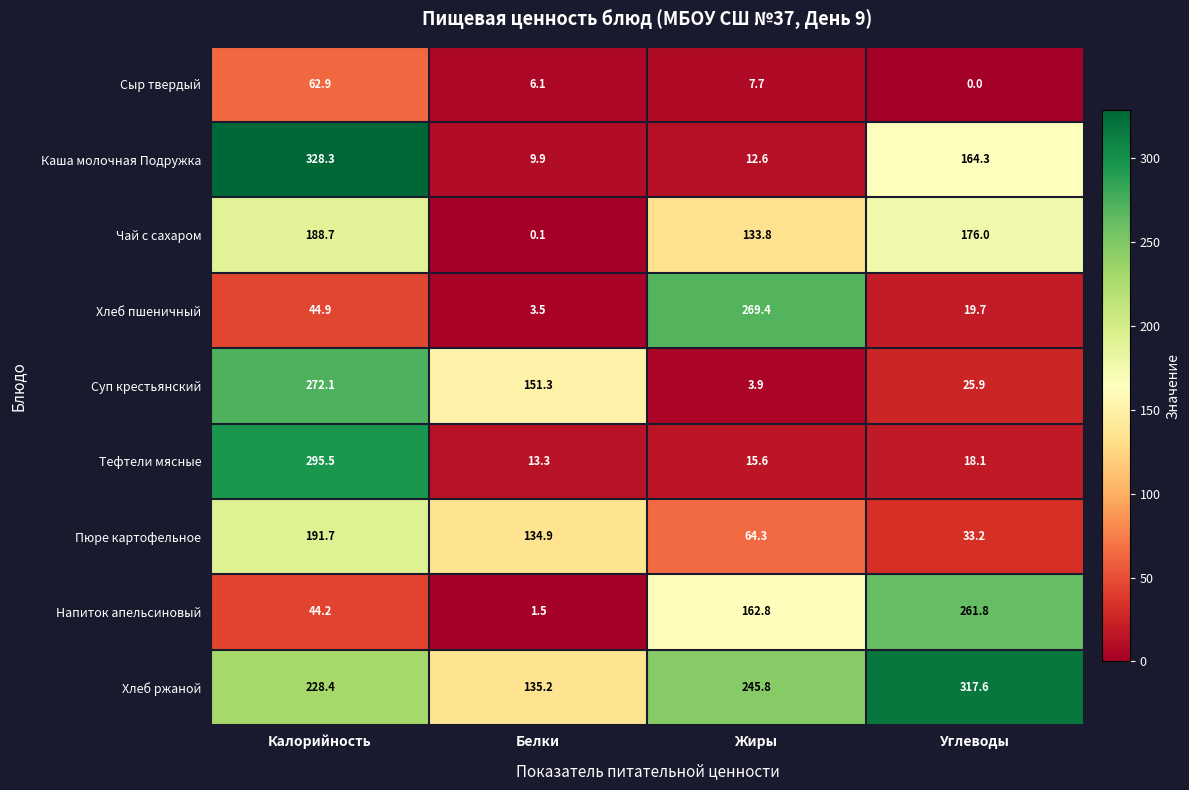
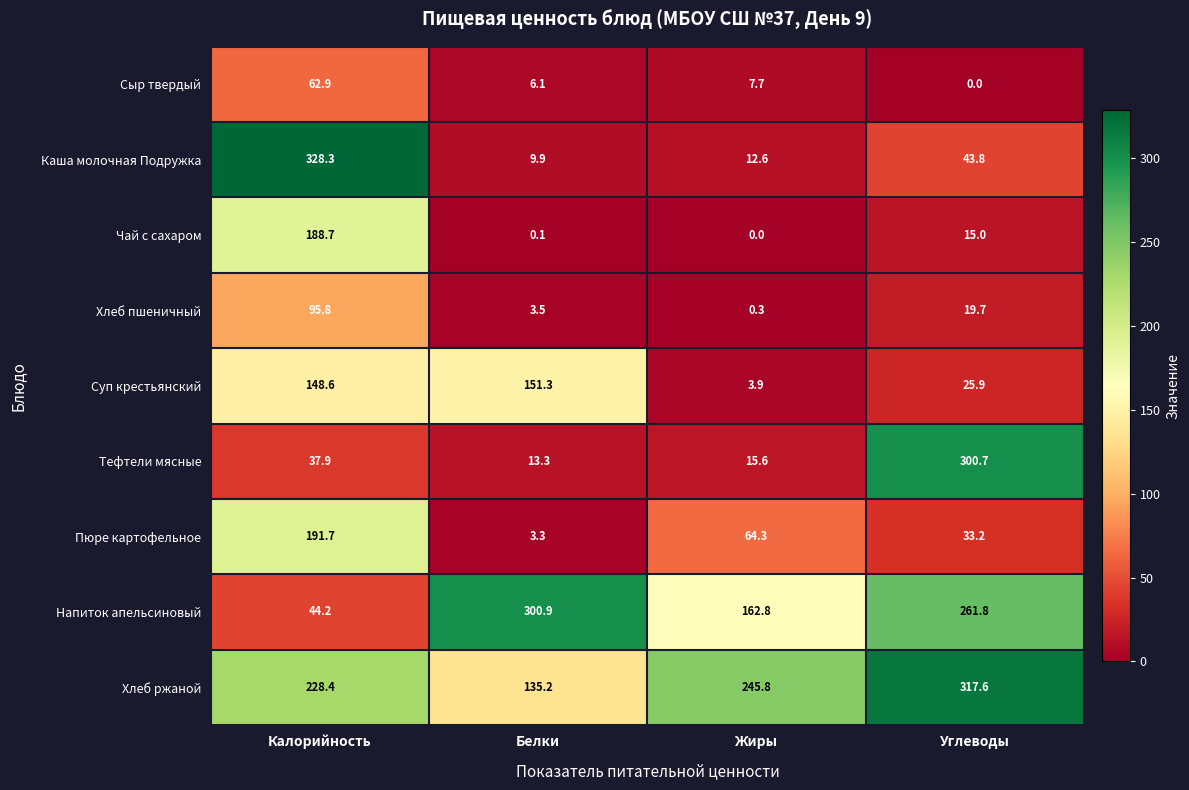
  {
    "Сыр твердый": {
      "Калорийность": 62.9,
      "Белки": 6.1,
      "Жиры": 7.7,
      "Углеводы": 0.0
    },
    "Каша молочная Подружка": {
      "Калорийность": 328.3,
      "Белки": 9.9,
      "Жиры": 12.6,
-     "Углеводы": 164.3
+     "Углеводы": 43.8
    },
    "Чай с сахаром": {
      "Калорийность": 188.7,
      "Белки": 0.1,
-     "Жиры": 133.8,
-     "Углеводы": 176.0
+     "Жиры": 0.0,
+     "Углеводы": 15.0
    },
    "Хлеб пшеничный": {
-     "Калорийность": 44.9,
+     "Калорийность": 95.8,
      "Белки": 3.5,
-     "Жиры": 269.4,
+     "Жиры": 0.3,
      "Углеводы": 19.7
    },
    "Суп крестьянский": {
-     "Калорийность": 272.1,
+     "Калорийность": 148.6,
      "Белки": 151.3,
      "Жиры": 3.9,
      "Углеводы": 25.9
    },
    "Тефтели мясные": {
-     "Калорийность": 295.5,
+     "Калорийность": 37.9,
      "Белки": 13.3,
      "Жиры": 15.6,
-     "Углеводы": 18.1
+     "Углеводы": 300.7
    },
    "Пюре картофельное": {
      "Калорийность": 191.7,
-     "Белки": 134.9,
+     "Белки": 3.3,
      "Жиры": 64.3,
      "Углеводы": 33.2
    },
    "Напиток апельсиновый": {
      "Калорийность": 44.2,
-     "Белки": 1.5,
+     "Белки": 300.9,
      "Жиры": 162.8,
      "Углеводы": 261.8
    },
    "Хлеб ржаной": {
      "Калорийность": 228.4,
      "Белки": 135.2,
      "Жиры": 245.8,
      "Углеводы": 317.6
    }
  }
